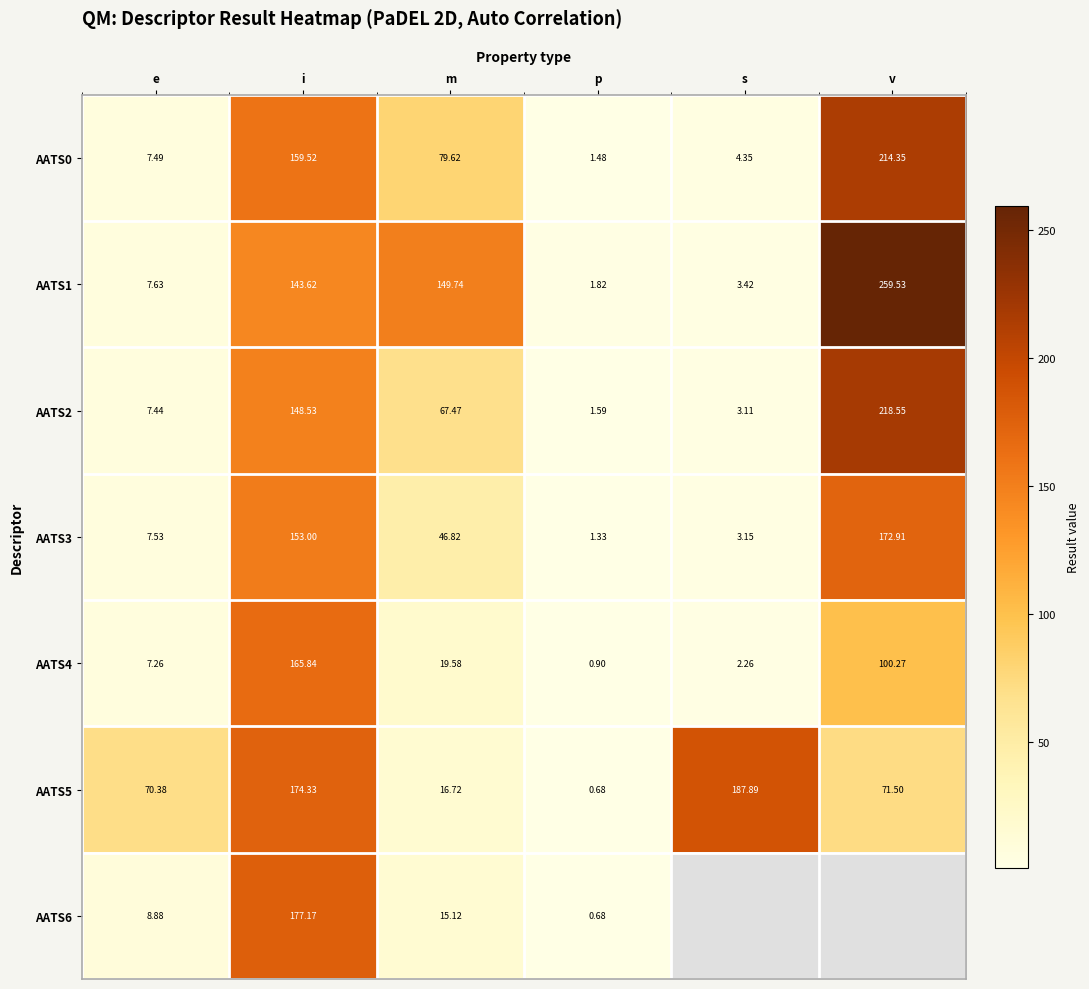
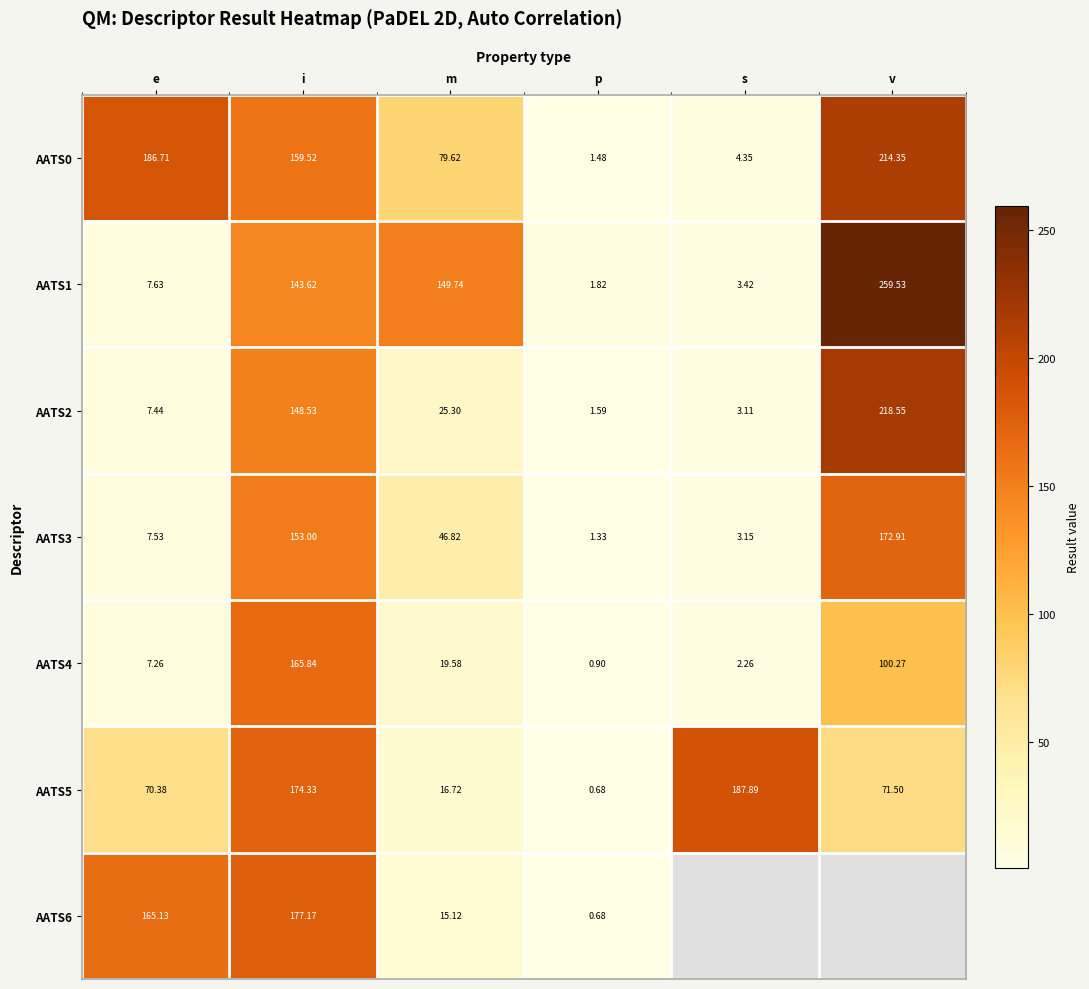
  {
    "AATS0": {
-     "e": 7.49,
+     "e": 186.71,
      "i": 159.52,
      "m": 79.62,
      "p": 1.48,
      "s": 4.35,
      "v": 214.35
    },
    "AATS1": {
      "e": 7.63,
      "i": 143.62,
      "m": 149.74,
      "p": 1.82,
      "s": 3.42,
      "v": 259.53
    },
    "AATS2": {
      "e": 7.44,
      "i": 148.53,
-     "m": 67.47,
+     "m": 25.30,
      "p": 1.59,
      "s": 3.11,
      "v": 218.55
    },
    "AATS3": {
      "e": 7.53,
      "i": 153.00,
      "m": 46.82,
      "p": 1.33,
      "s": 3.15,
      "v": 172.91
    },
    "AATS4": {
      "e": 7.26,
      "i": 165.84,
      "m": 19.58,
      "p": 0.90,
      "s": 2.26,
      "v": 100.27
    },
    "AATS5": {
      "e": 70.38,
      "i": 174.33,
      "m": 16.72,
      "p": 0.68,
      "s": 187.89,
      "v": 71.50
    },
    "AATS6": {
-     "e": 8.88,
+     "e": 165.13,
      "i": 177.17,
      "m": 15.12,
      "p": 0.68
    }
  }
